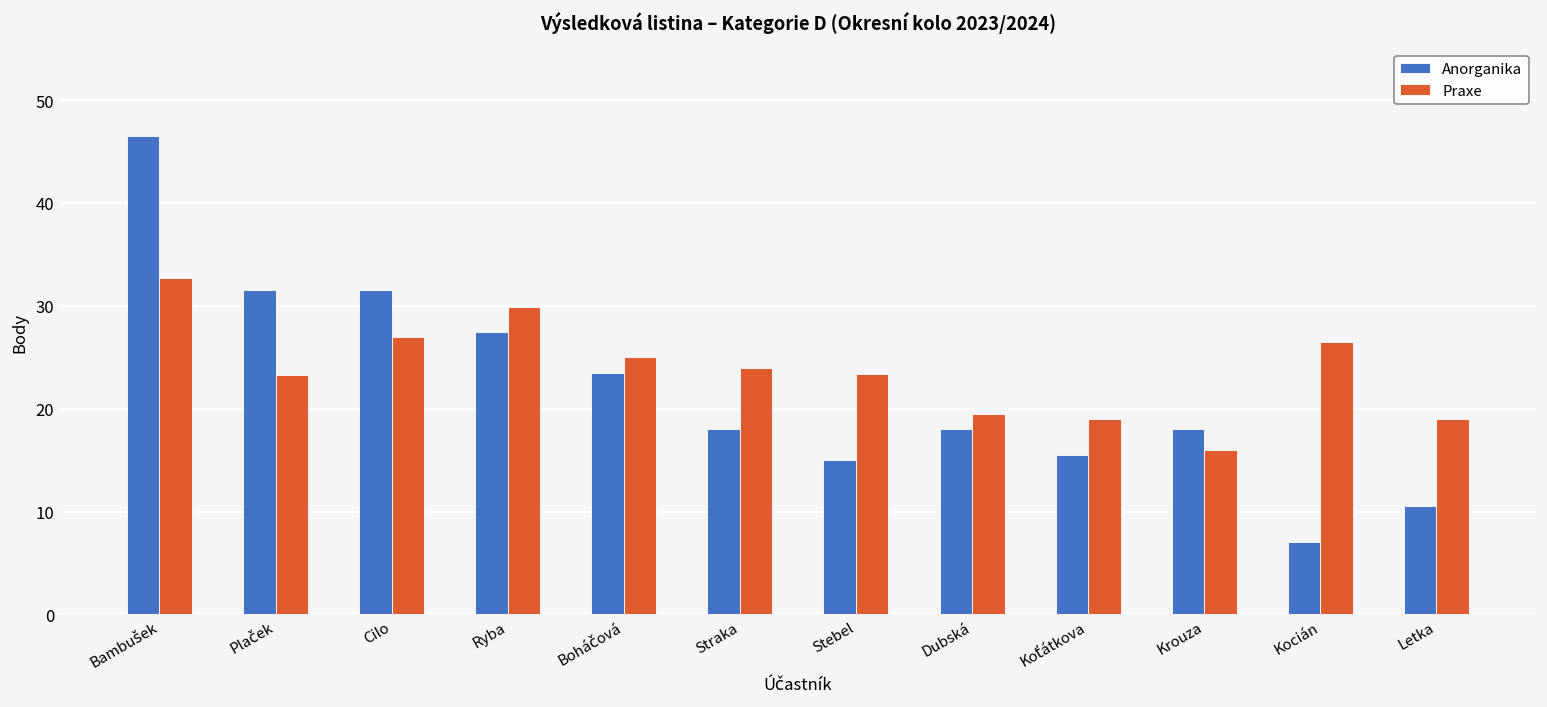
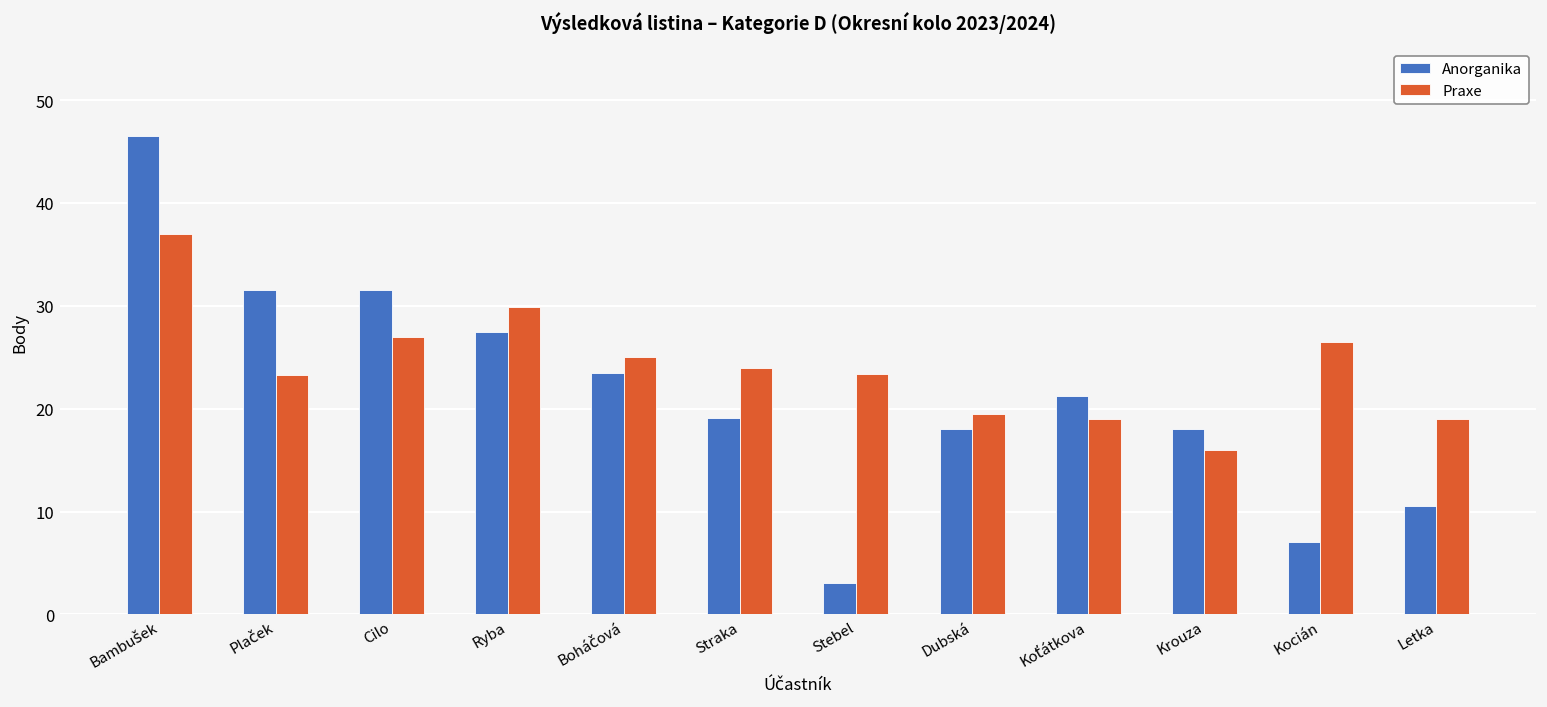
  {
    "Anorganika": {
      "Bambušek": 47,
      "Plaček": 32,
      "Cilo": 32,
      "Ryba": 28,
      "Boháčová": 24,
-     "Straka": 18,
-     "Stebel": 15,
+     "Straka": 19,
+     "Stebel": 3,
      "Dubská": 18,
-     "Koťátkova": 16,
+     "Koťátkova": 21,
      "Krouza": 18,
      "Kocián": 7,
      "Letka": 11
    },
    "Praxe": {
-     "Bambušek": 33,
+     "Bambušek": 37,
      "Plaček": 23,
      "Cilo": 27,
      "Ryba": 30,
      "Boháčová": 25,
      "Straka": 24,
      "Stebel": 23,
      "Dubská": 20,
      "Koťátkova": 19,
      "Krouza": 16,
      "Kocián": 27,
      "Letka": 19
    }
  }
